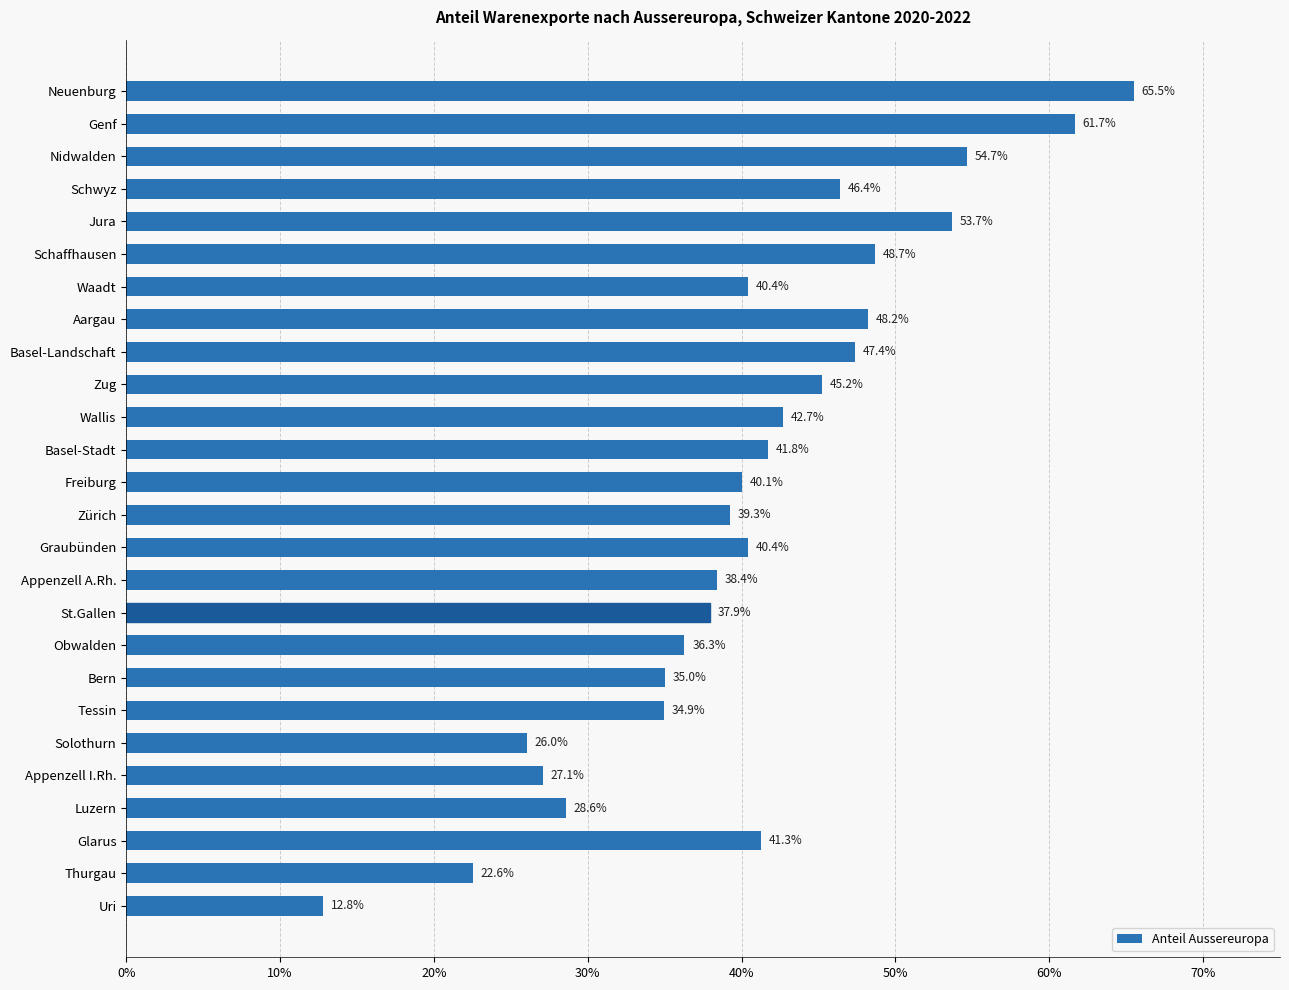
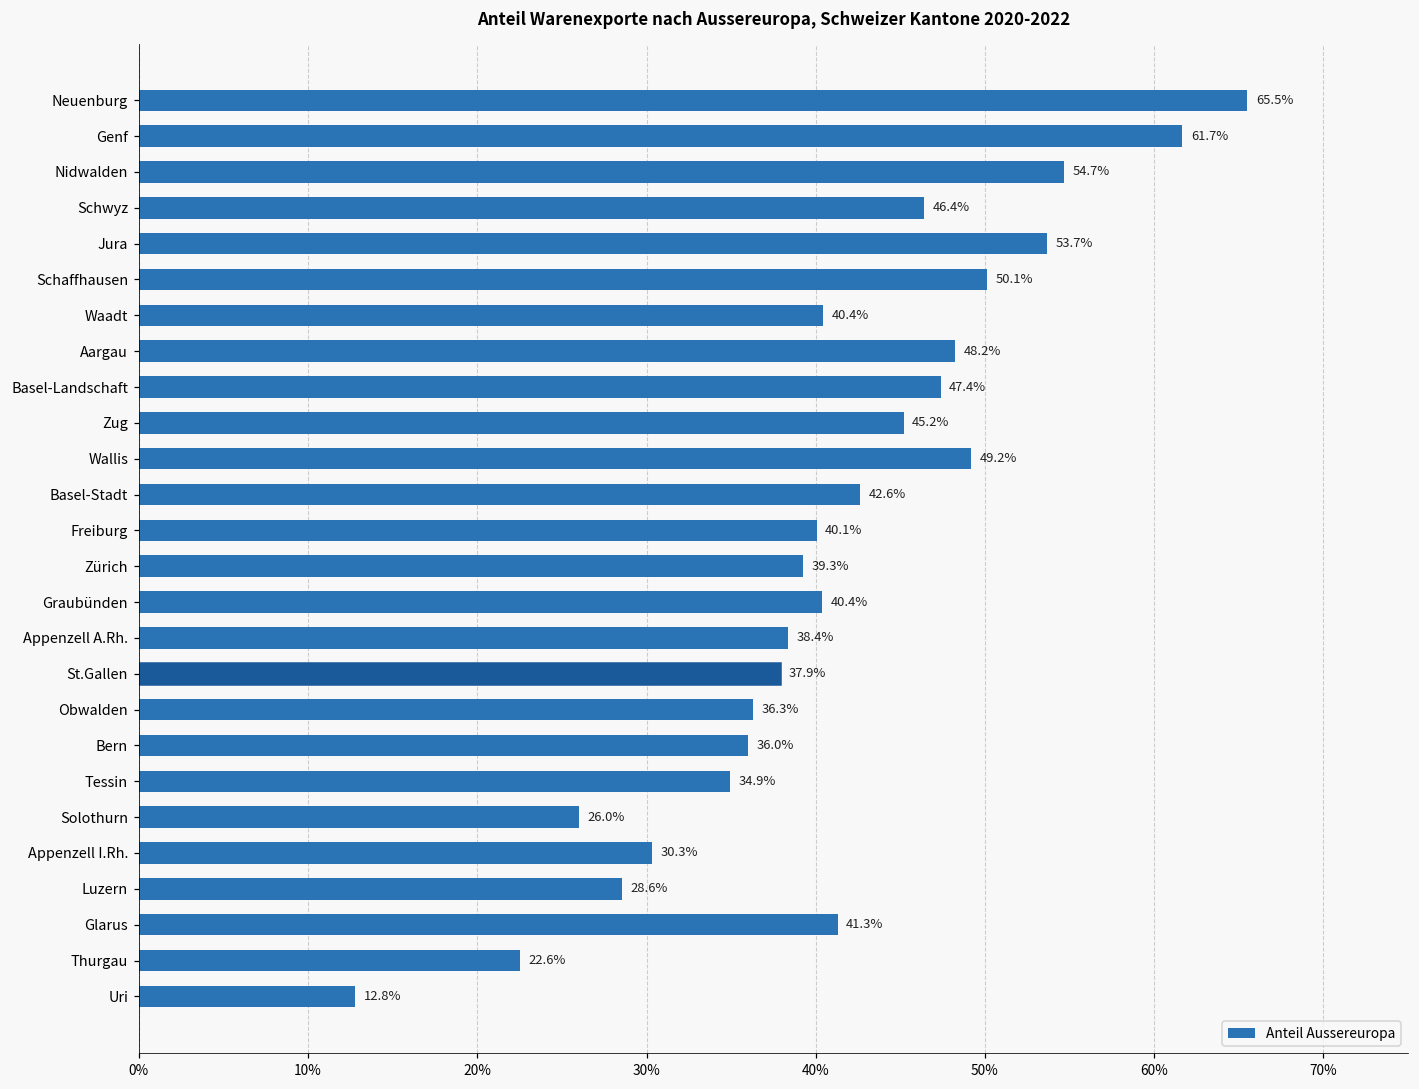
  {
    "Neuenburg": "65.5%",
    "Genf": "61.7%",
    "Nidwalden": "54.7%",
    "Schwyz": "46.4%",
    "Jura": "53.7%",
-   "Schaffhausen": "48.7%",
+   "Schaffhausen": "50.1%",
    "Waadt": "40.4%",
    "Aargau": "48.2%",
    "Basel-Landschaft": "47.4%",
    "Zug": "45.2%",
-   "Wallis": "42.7%",
-   "Basel-Stadt": "41.8%",
+   "Wallis": "49.2%",
+   "Basel-Stadt": "42.6%",
    "Freiburg": "40.1%",
    "Zürich": "39.3%",
    "Graubünden": "40.4%",
    "Appenzell A.Rh.": "38.4%",
    "St.Gallen": "37.9%",
    "Obwalden": "36.3%",
-   "Bern": "35.0%",
+   "Bern": "36.0%",
    "Tessin": "34.9%",
    "Solothurn": "26.0%",
-   "Appenzell I.Rh.": "27.1%",
+   "Appenzell I.Rh.": "30.3%",
    "Luzern": "28.6%",
    "Glarus": "41.3%",
    "Thurgau": "22.6%",
    "Uri": "12.8%"
  }
